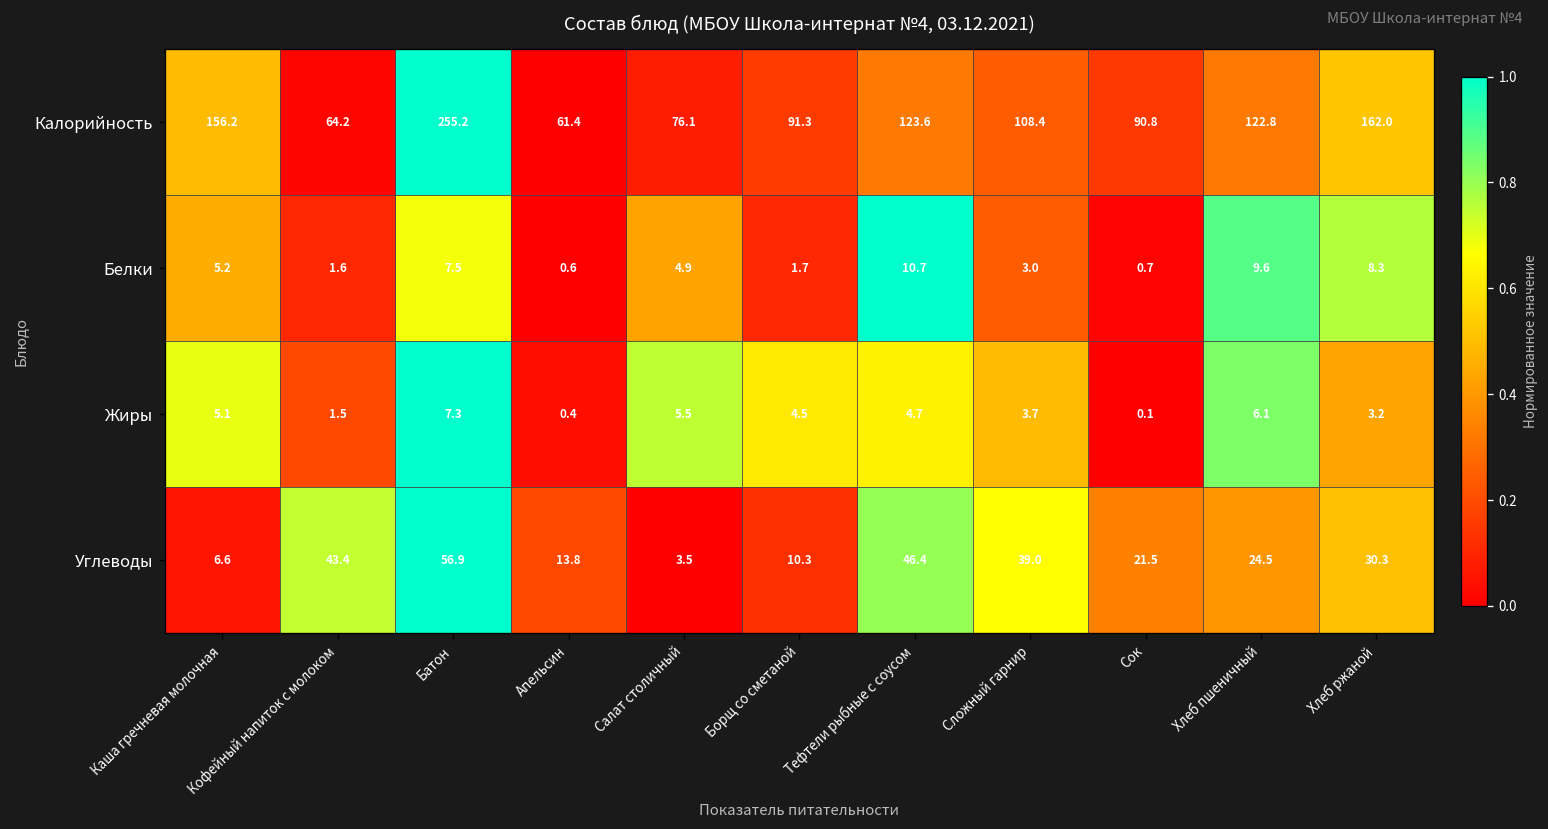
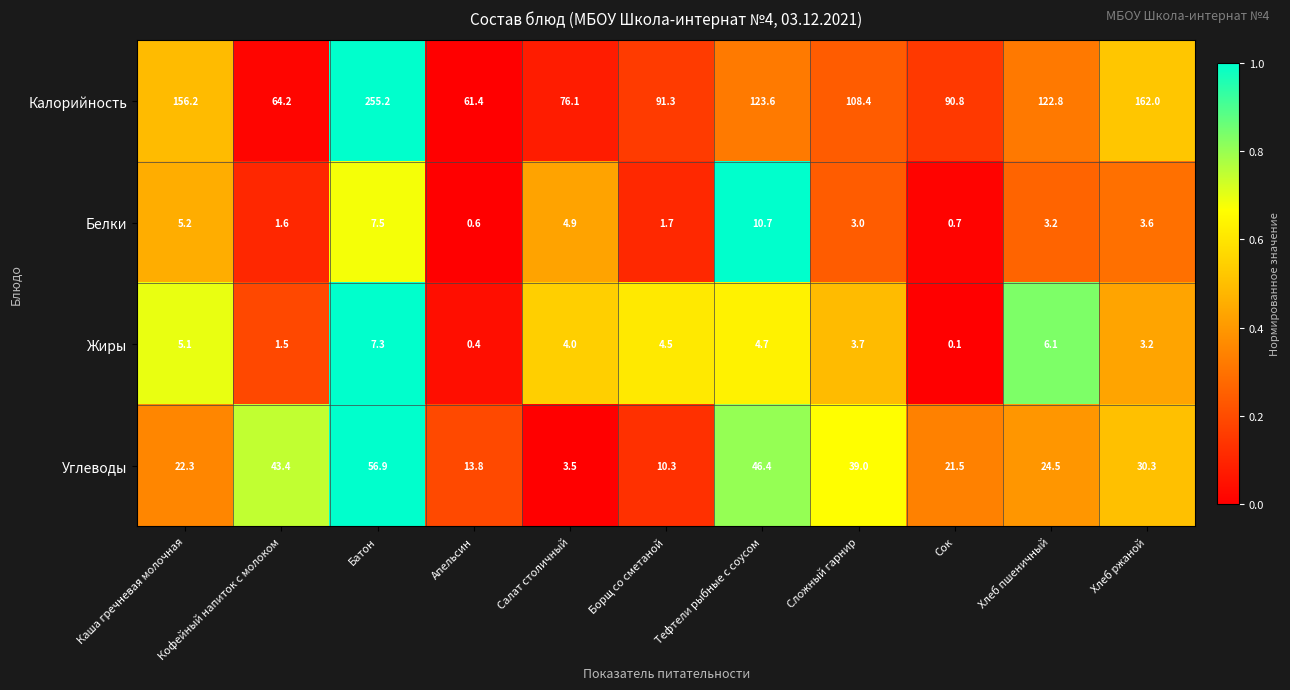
  {
    "Калорийность": {
      "Каша гречневая молочная": 156.2,
      "Кофейный напиток с молоком": 64.2,
      "Батон": 255.2,
      "Апельсин": 61.4,
      "Салат столичный": 76.1,
      "Борщ со сметаной": 91.3,
      "Тефтели рыбные с соусом": 123.6,
      "Сложный гарнир": 108.4,
      "Сок": 90.8,
      "Хлеб пшеничный": 122.8,
      "Хлеб ржаной": 162.0
    },
    "Белки": {
      "Каша гречневая молочная": 5.2,
      "Кофейный напиток с молоком": 1.6,
      "Батон": 7.5,
      "Апельсин": 0.6,
      "Салат столичный": 4.9,
      "Борщ со сметаной": 1.7,
      "Тефтели рыбные с соусом": 10.7,
      "Сложный гарнир": 3.0,
      "Сок": 0.7,
-     "Хлеб пшеничный": 9.6,
-     "Хлеб ржаной": 8.3
+     "Хлеб пшеничный": 3.2,
+     "Хлеб ржаной": 3.6
    },
    "Жиры": {
      "Каша гречневая молочная": 5.1,
      "Кофейный напиток с молоком": 1.5,
      "Батон": 7.3,
      "Апельсин": 0.4,
-     "Салат столичный": 5.5,
+     "Салат столичный": 4.0,
      "Борщ со сметаной": 4.5,
      "Тефтели рыбные с соусом": 4.7,
      "Сложный гарнир": 3.7,
      "Сок": 0.1,
      "Хлеб пшеничный": 6.1,
      "Хлеб ржаной": 3.2
    },
    "Углеводы": {
-     "Каша гречневая молочная": 6.6,
+     "Каша гречневая молочная": 22.3,
      "Кофейный напиток с молоком": 43.4,
      "Батон": 56.9,
      "Апельсин": 13.8,
      "Салат столичный": 3.5,
      "Борщ со сметаной": 10.3,
      "Тефтели рыбные с соусом": 46.4,
      "Сложный гарнир": 39.0,
      "Сок": 21.5,
      "Хлеб пшеничный": 24.5,
      "Хлеб ржаной": 30.3
    }
  }
